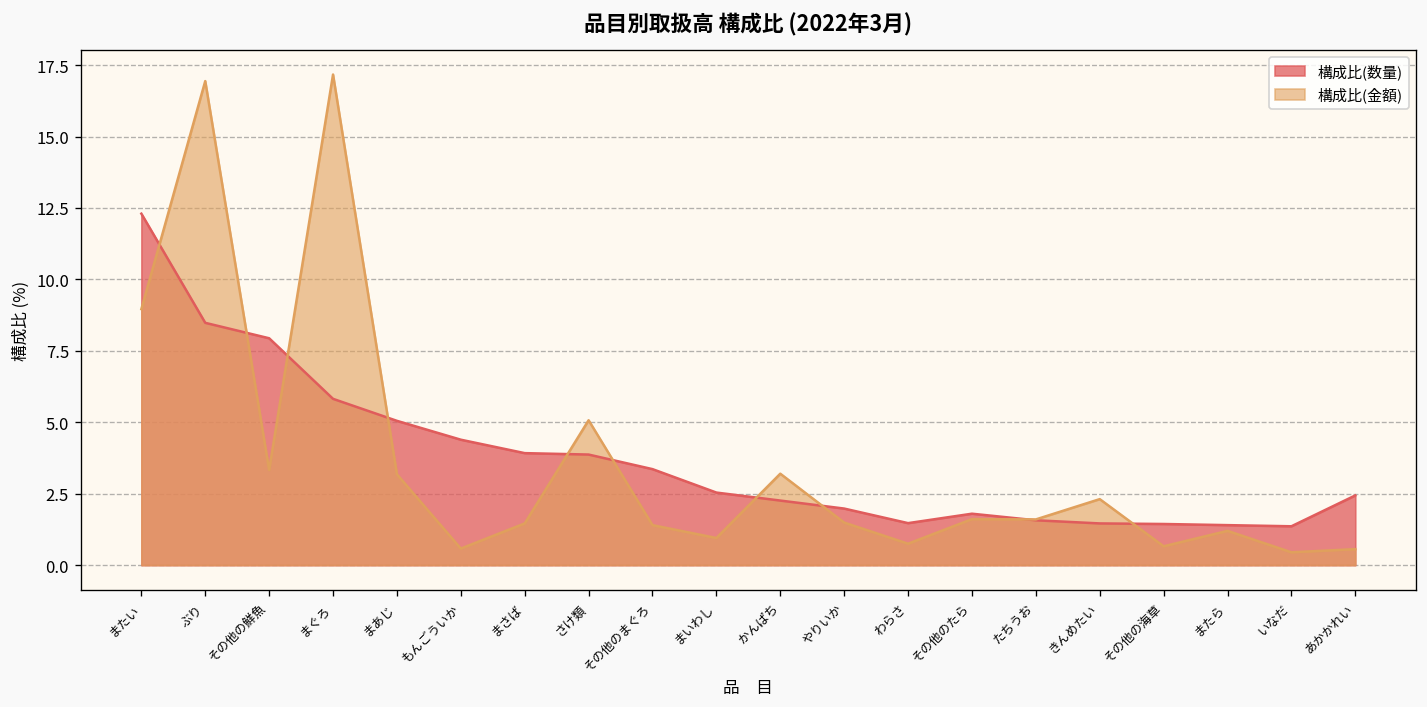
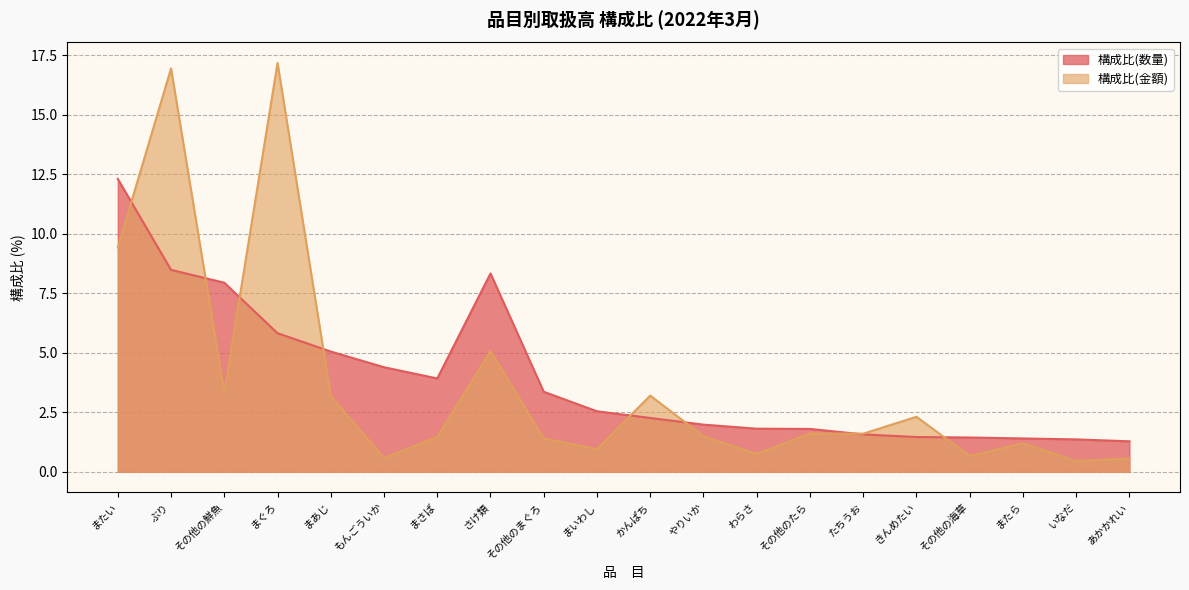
  {
    "構成比(数量)": {
      "またい": 12.3,
      "ぶり": 8.5,
      "その他の鮮魚": 7.9,
      "まぐろ": 5.8,
      "まあじ": 5.1,
      "もんごういか": 4.4,
      "まさば": 3.9,
-     "さけ類": 3.9,
+     "さけ類": 8.3,
      "その他のまぐろ": 3.4,
      "まいわし": 2.5,
      "かんぱち": 2.3,
      "やりいか": 2.0,
-     "わらさ": 1.5,
+     "わらさ": 1.8,
      "その他のたら": 1.8,
      "きんめたい": 1.5,
      "その他の海草": 1.4,
      "またら": 1.4,
      "いなだ": 1.4,
-     "あかかれい": 2.4
+     "あかかれい": 1.3
    },
    "構成比(金額)": {
-     "またい": 9.0,
+     "またい": 9.4,
      "ぶり": 16.9,
      "その他の鮮魚": 3.3,
      "まぐろ": 17.2,
      "まあじ": 3.2,
      "もんごういか": 0.6,
      "まさば": 1.5,
      "さけ類": 5.1,
      "その他のまぐろ": 1.4,
      "まいわし": 1.0,
      "かんぱち": 3.2,
      "やりいか": 1.5,
      "わらさ": 0.8,
      "その他のたら": 1.6,
      "きんめたい": 2.3,
      "その他の海草": 0.7,
      "またら": 1.2,
      "いなだ": 0.5,
      "あかかれい": 0.6
    }
  }
